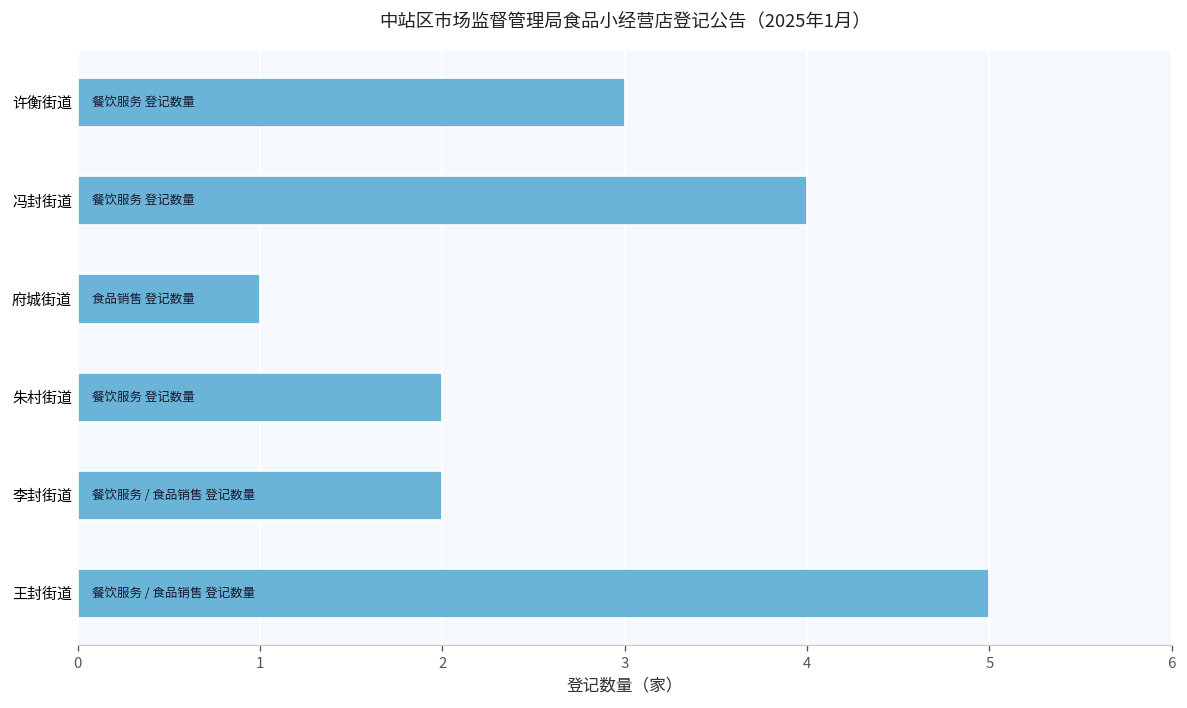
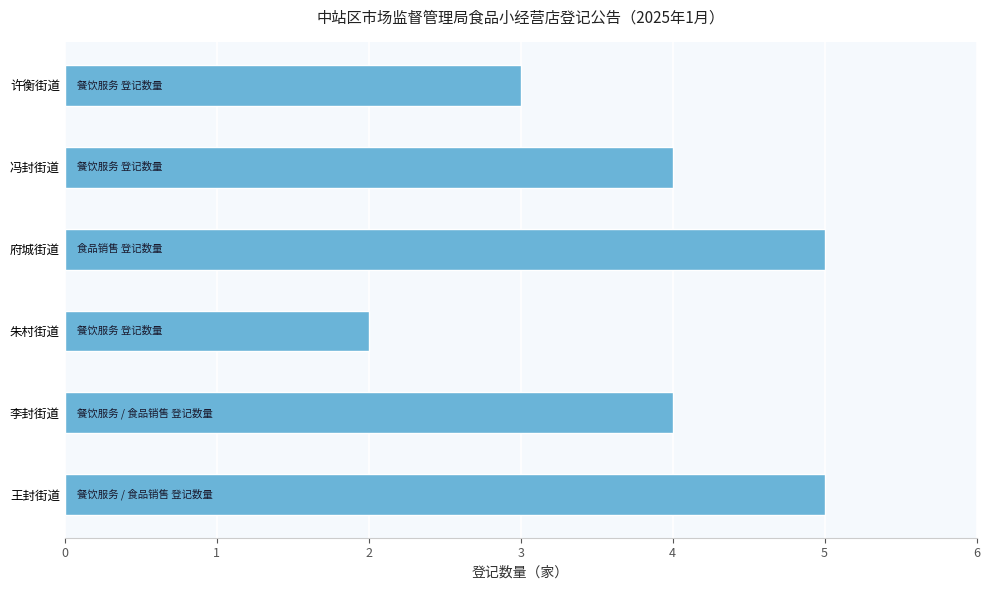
  {
    "许衡街道": 3,
    "冯封街道": 4,
-   "府城街道": 1,
+   "府城街道": 5,
    "朱村街道": 2,
-   "李封街道": 2,
+   "李封街道": 4,
    "王封街道": 5
  }
